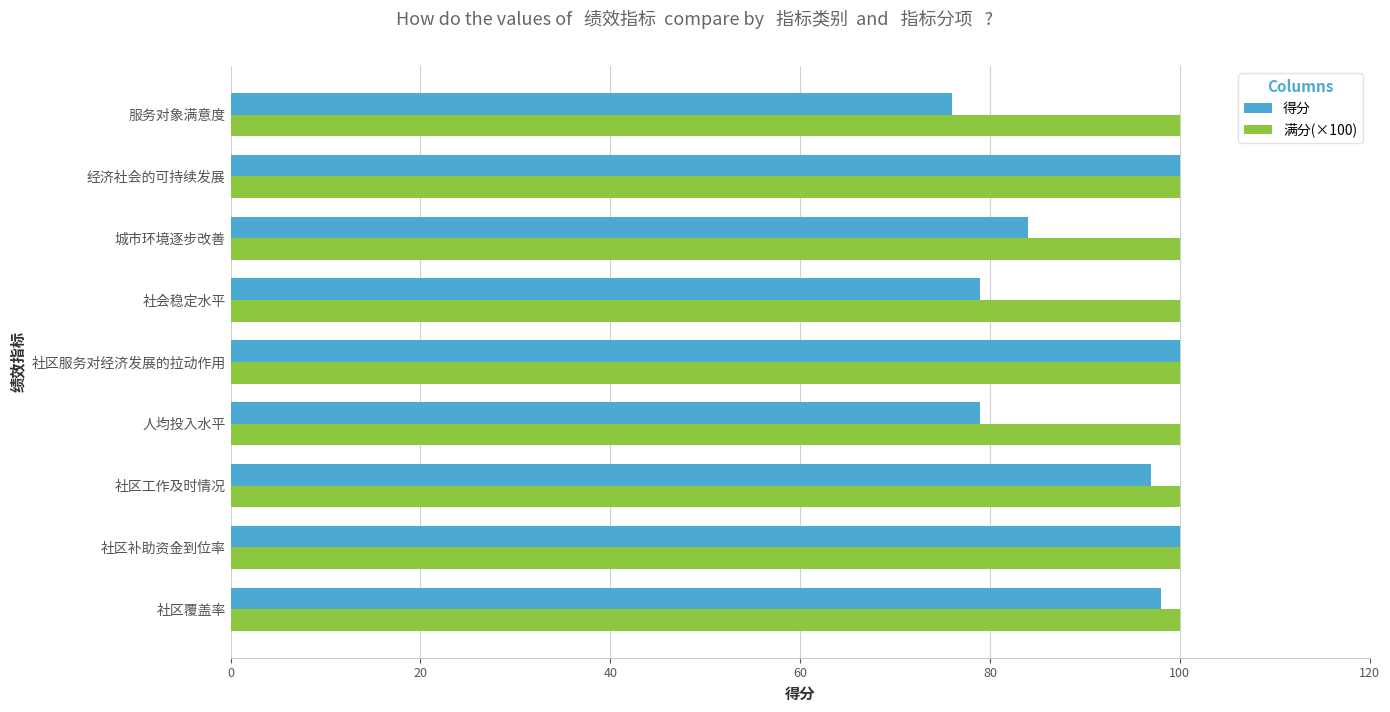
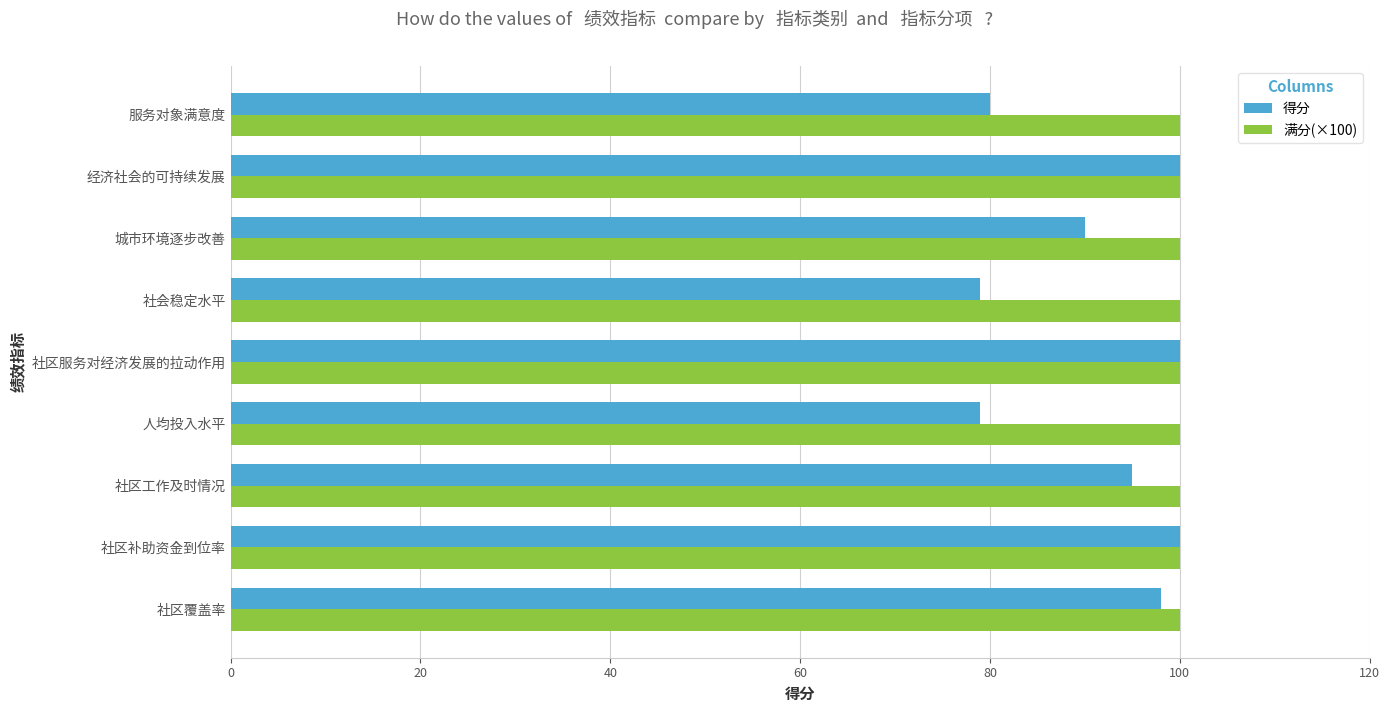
  {
    "得分": {
-     "服务对象满意度": 76,
+     "服务对象满意度": 80,
      "经济社会的可持续发展": 100,
-     "城市环境逐步改善": 84,
+     "城市环境逐步改善": 90,
      "社会稳定水平": 79,
      "社区服务对经济发展的拉动作用": 100,
      "人均投入水平": 79,
-     "社区工作及时情况": 97,
+     "社区工作及时情况": 95,
      "社区补助资金到位率": 100,
      "社区覆盖率": 98
    },
    "满分(×100)": {
      "服务对象满意度": 100,
      "经济社会的可持续发展": 100,
      "城市环境逐步改善": 100,
      "社会稳定水平": 100,
      "社区服务对经济发展的拉动作用": 100,
      "人均投入水平": 100,
      "社区工作及时情况": 100,
      "社区补助资金到位率": 100,
      "社区覆盖率": 100
    }
  }
